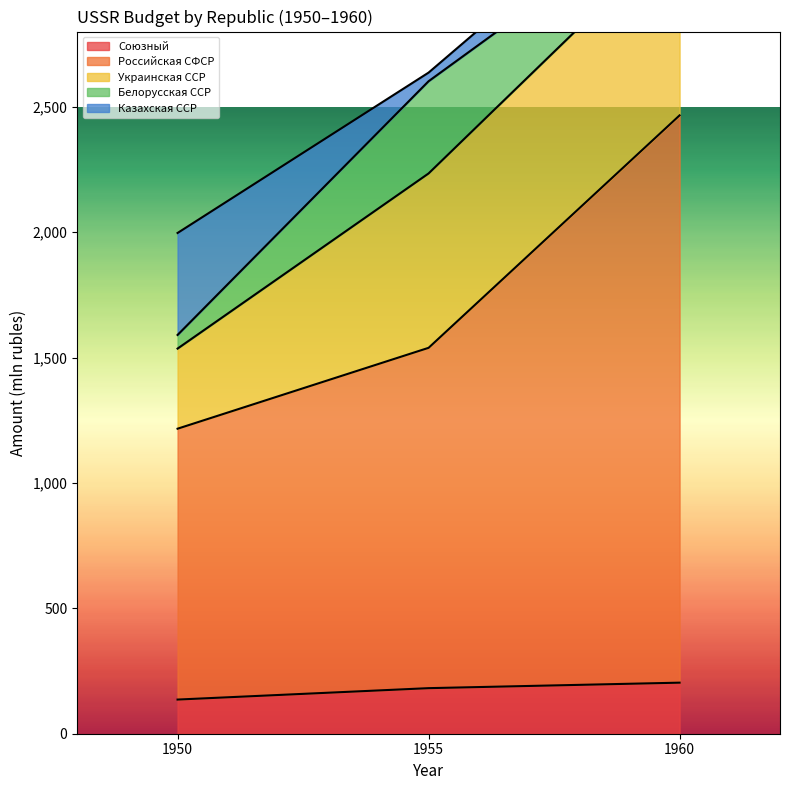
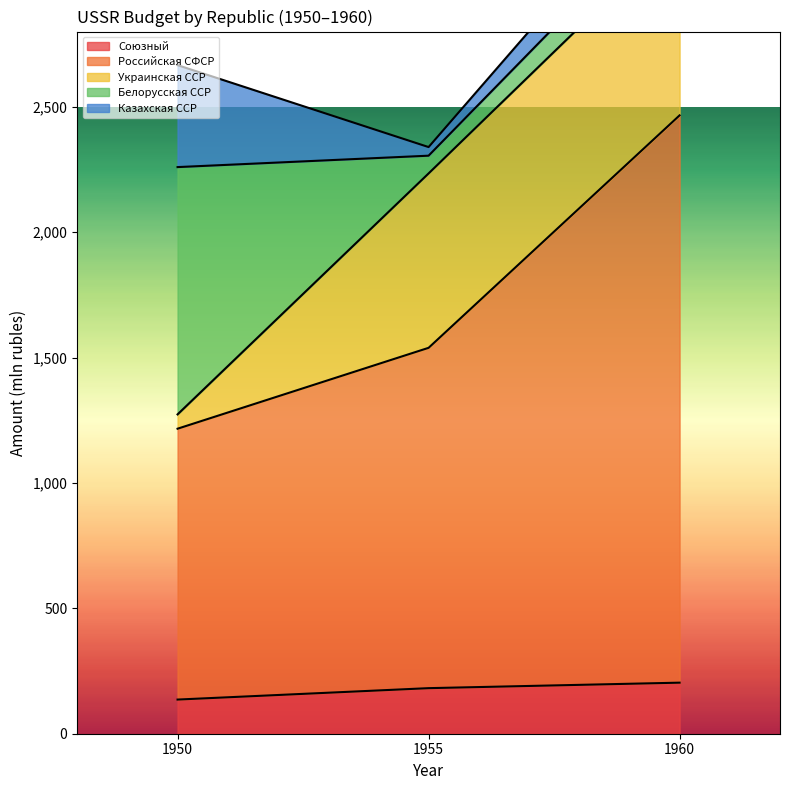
  {
    "Украинская ССР": {
-     "1950": 320,
+     "1950": 60,
      "1955": 700
    },
    "Белорусская ССР": {
-     "1950": 50,
-     "1955": 370
+     "1950": 990,
+     "1955": 70
    },
    "Казахская ССР": {
      "1955": 30
    }
  }
